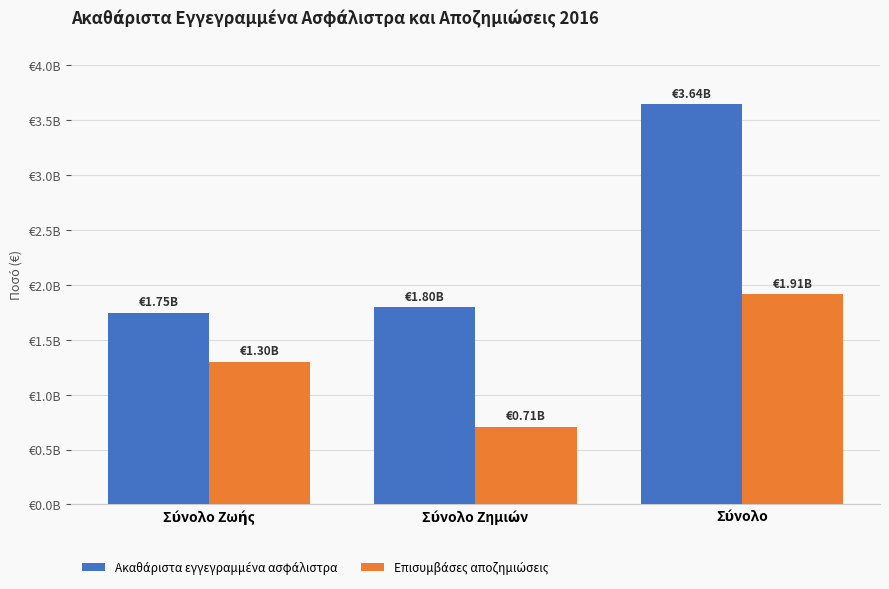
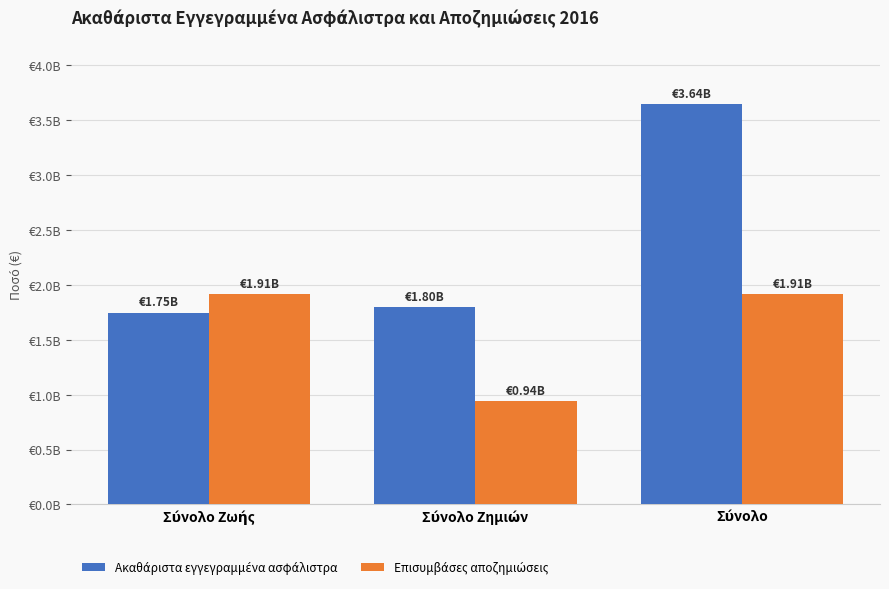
  {
    "Ακαθάριστα εγγεγραμμένα ασφάλιστρα": {
      "Σύνολο Ζωής": "€1.75B",
      "Σύνολο Ζημιών": "€1.80B",
      "Σύνολο": "€3.64B"
    },
    "Επισυμβάσες αποζημιώσεις": {
-     "Σύνολο Ζωής": "€1.30B",
-     "Σύνολο Ζημιών": "€0.71B",
+     "Σύνολο Ζωής": "€1.91B",
+     "Σύνολο Ζημιών": "€0.94B",
      "Σύνολο": "€1.91B"
    }
  }
